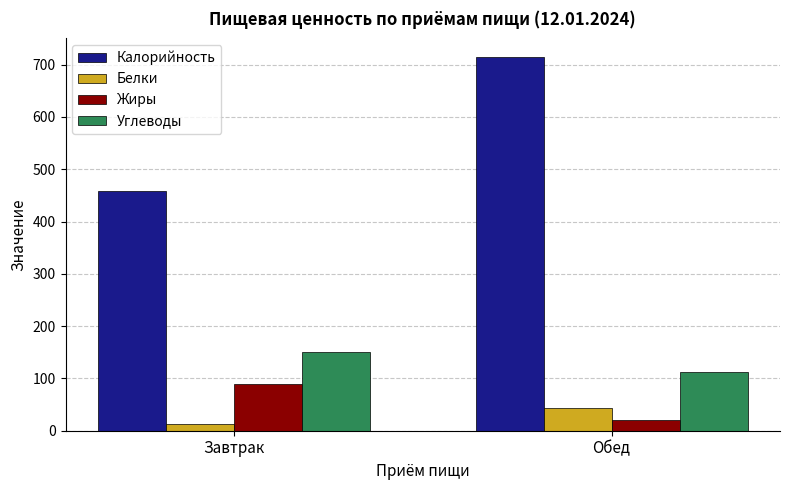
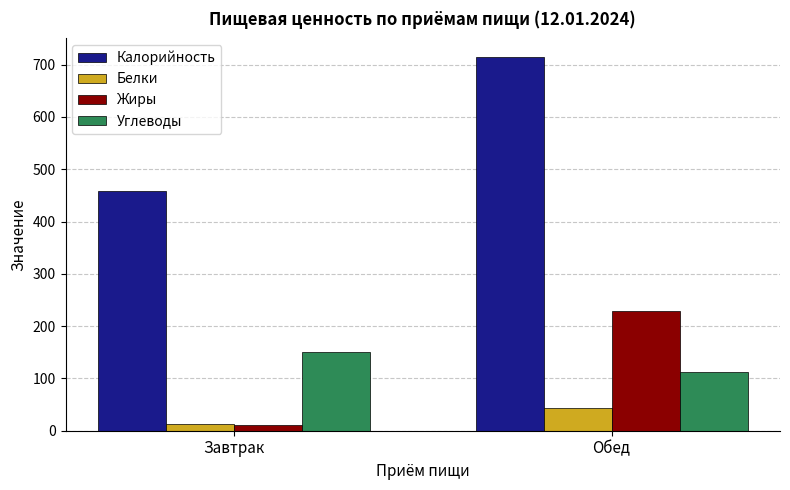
  {
    "Калорийность": {
      "Завтрак": 460,
      "Обед": 710
    },
    "Белки": {
      "Завтрак": 10,
      "Обед": 40
    },
    "Жиры": {
-     "Завтрак": 90,
-     "Обед": 20
+     "Завтрак": 10,
+     "Обед": 230
    },
    "Углеводы": {
      "Завтрак": 150,
      "Обед": 110
    }
  }
